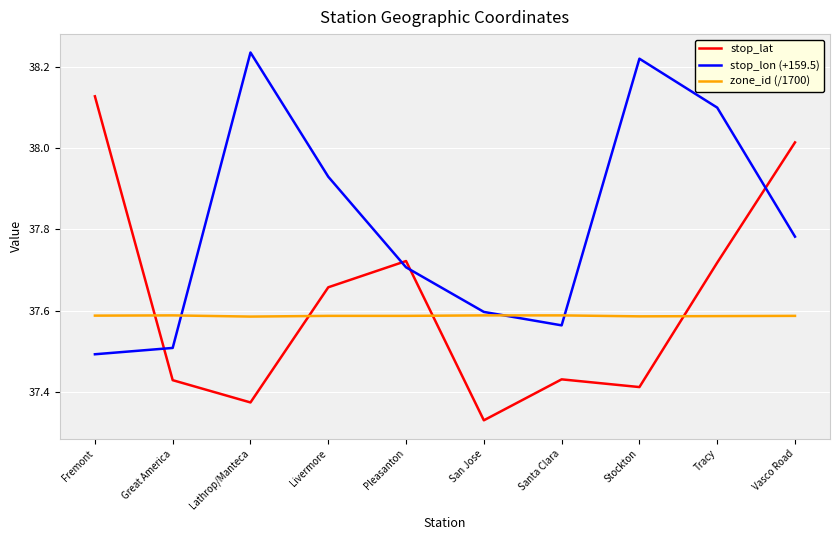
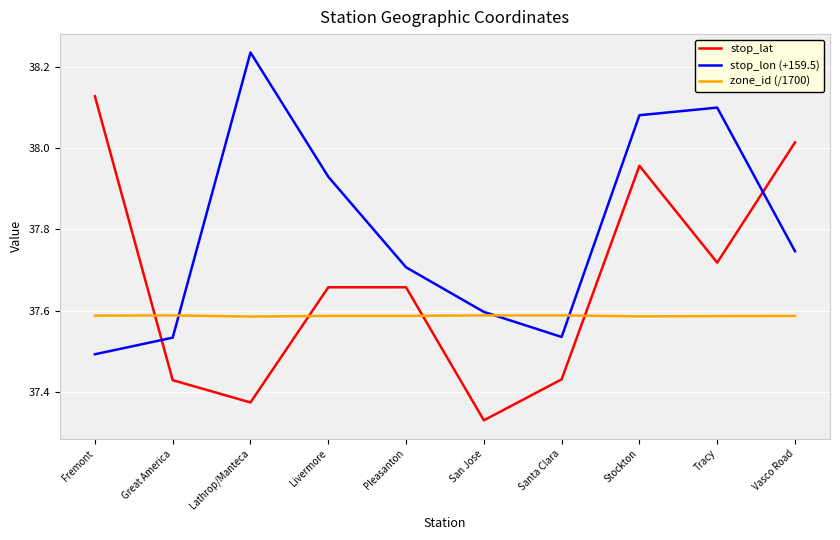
  {
    "stop_lat": {
      "Fremont": 38.13,
      "Great America": 37.43,
      "Lathrop/Manteca": 37.37,
      "Livermore": 37.66,
-     "Pleasanton": 37.72,
+     "Pleasanton": 37.66,
      "San Jose": 37.33,
      "Santa Clara": 37.43,
-     "Stockton": 37.41,
+     "Stockton": 37.96,
      "Tracy": 37.72,
      "Vasco Road": 38.01
    },
    "stop_lon (+159.5)": {
      "Fremont": 37.49,
-     "Great America": 37.51,
+     "Great America": 37.53,
      "Lathrop/Manteca": 38.24,
      "Livermore": 37.93,
      "Pleasanton": 37.71,
      "San Jose": 37.60,
-     "Santa Clara": 37.56,
-     "Stockton": 38.22,
+     "Santa Clara": 37.54,
+     "Stockton": 38.08,
      "Tracy": 38.10,
-     "Vasco Road": 37.78
+     "Vasco Road": 37.75
    },
    "zone_id (/1700)": {
      "Fremont": 37.59,
      "Great America": 37.59,
      "Lathrop/Manteca": 37.59,
      "Livermore": 37.59,
      "Pleasanton": 37.59,
      "San Jose": 37.59,
      "Santa Clara": 37.59,
      "Stockton": 37.59,
      "Tracy": 37.59,
      "Vasco Road": 37.59
    }
  }
